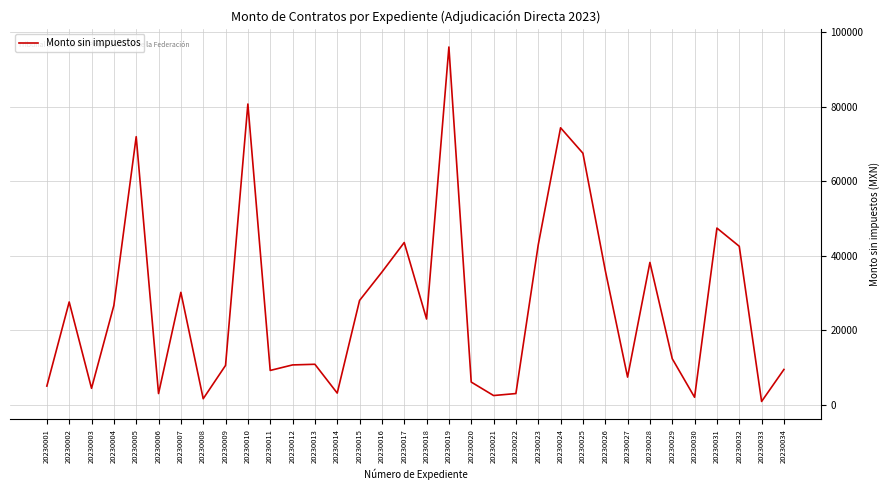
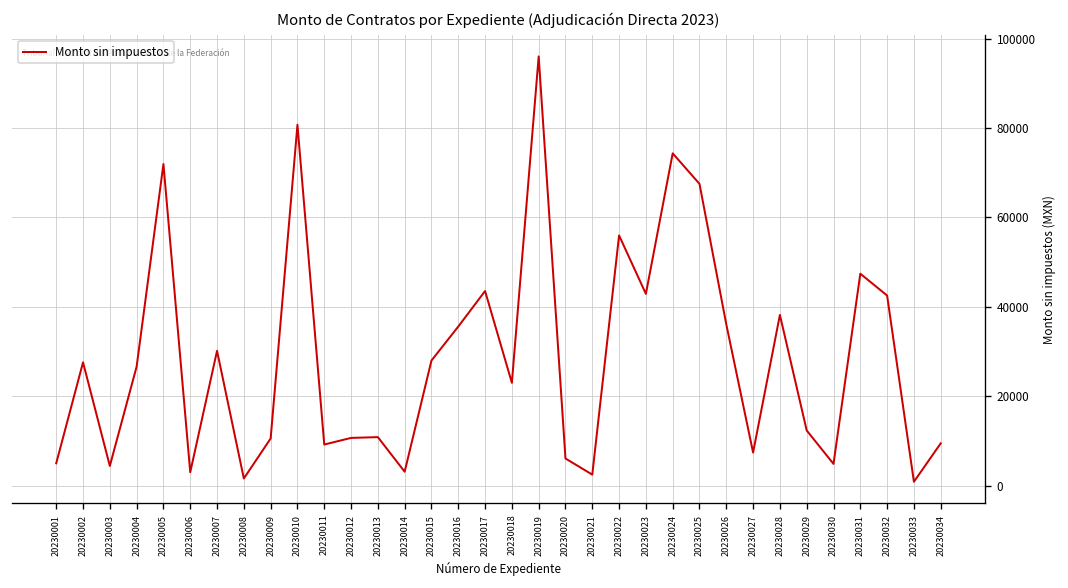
  {
    "20230001": 5000,
    "20230002": 28000,
    "20230003": 4000,
    "20230004": 27000,
    "20230005": 72000,
    "20230006": 3000,
    "20230007": 30000,
    "20230008": 2000,
    "20230009": 11000,
    "20230010": 81000,
    "20230011": 9000,
    "20230012": 11000,
    "20230013": 11000,
    "20230014": 3000,
    "20230015": 28000,
    "20230016": 36000,
    "20230017": 44000,
    "20230018": 23000,
    "20230019": 96000,
    "20230020": 6000,
    "20230021": 2000,
-   "20230022": 3000,
+   "20230022": 56000,
    "20230023": 43000,
    "20230024": 74000,
    "20230025": 67000,
    "20230026": 36000,
    "20230027": 7000,
    "20230028": 38000,
    "20230029": 12000,
-   "20230030": 2000,
+   "20230030": 5000,
    "20230031": 47000,
    "20230032": 43000,
    "20230033": 1000,
    "20230034": 9000
  }
